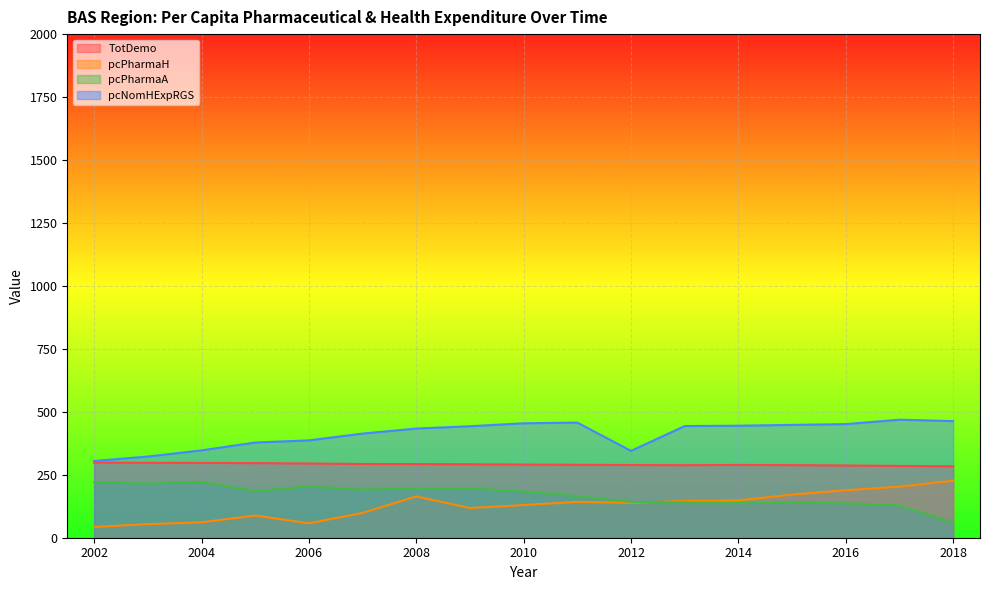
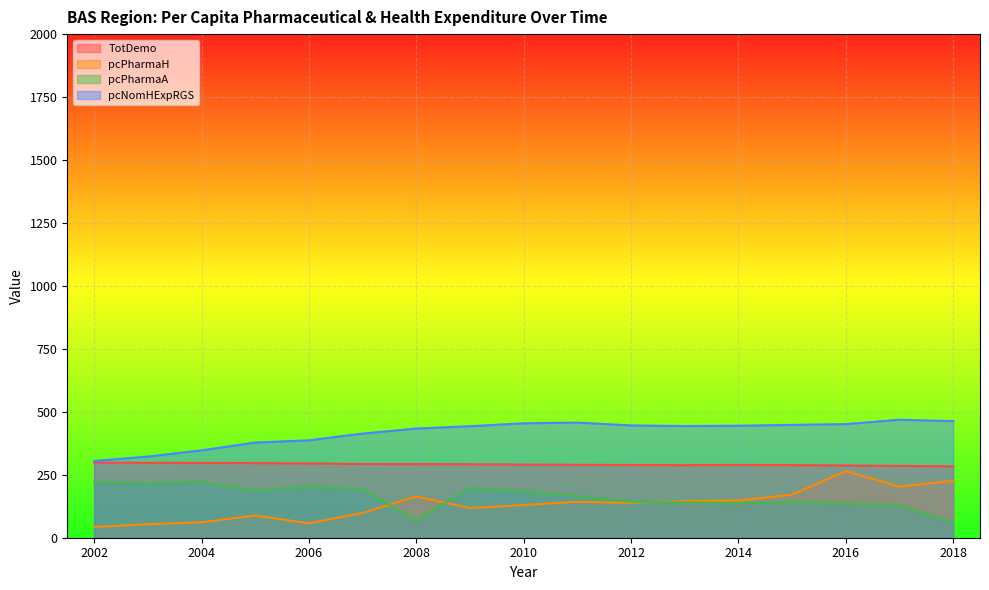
  {
    "TotDemo": {
      "2004": 300,
      "2006": 290,
      "2008": 290,
      "2010": 290,
      "2012": 290,
      "2014": 290,
      "2016": 290,
      "2018": 280
    },
    "pcPharmaH": {
      "2002": 40,
      "2004": 60,
      "2006": 60,
      "2008": 160,
      "2010": 130,
      "2014": 150,
-     "2016": 190,
+     "2016": 260,
      "2018": 230
    },
    "pcPharmaA": {
      "2002": 220,
      "2004": 220,
      "2006": 200,
-     "2008": 200,
+     "2008": 70,
      "2010": 180,
      "2014": 140,
      "2016": 140,
      "2018": 60
    },
    "pcNomHExpRGS": {
      "2004": 350,
      "2006": 390,
      "2008": 430,
      "2010": 450,
-     "2012": 340,
+     "2012": 450,
      "2014": 440,
      "2016": 450,
      "2018": 460
    }
  }
